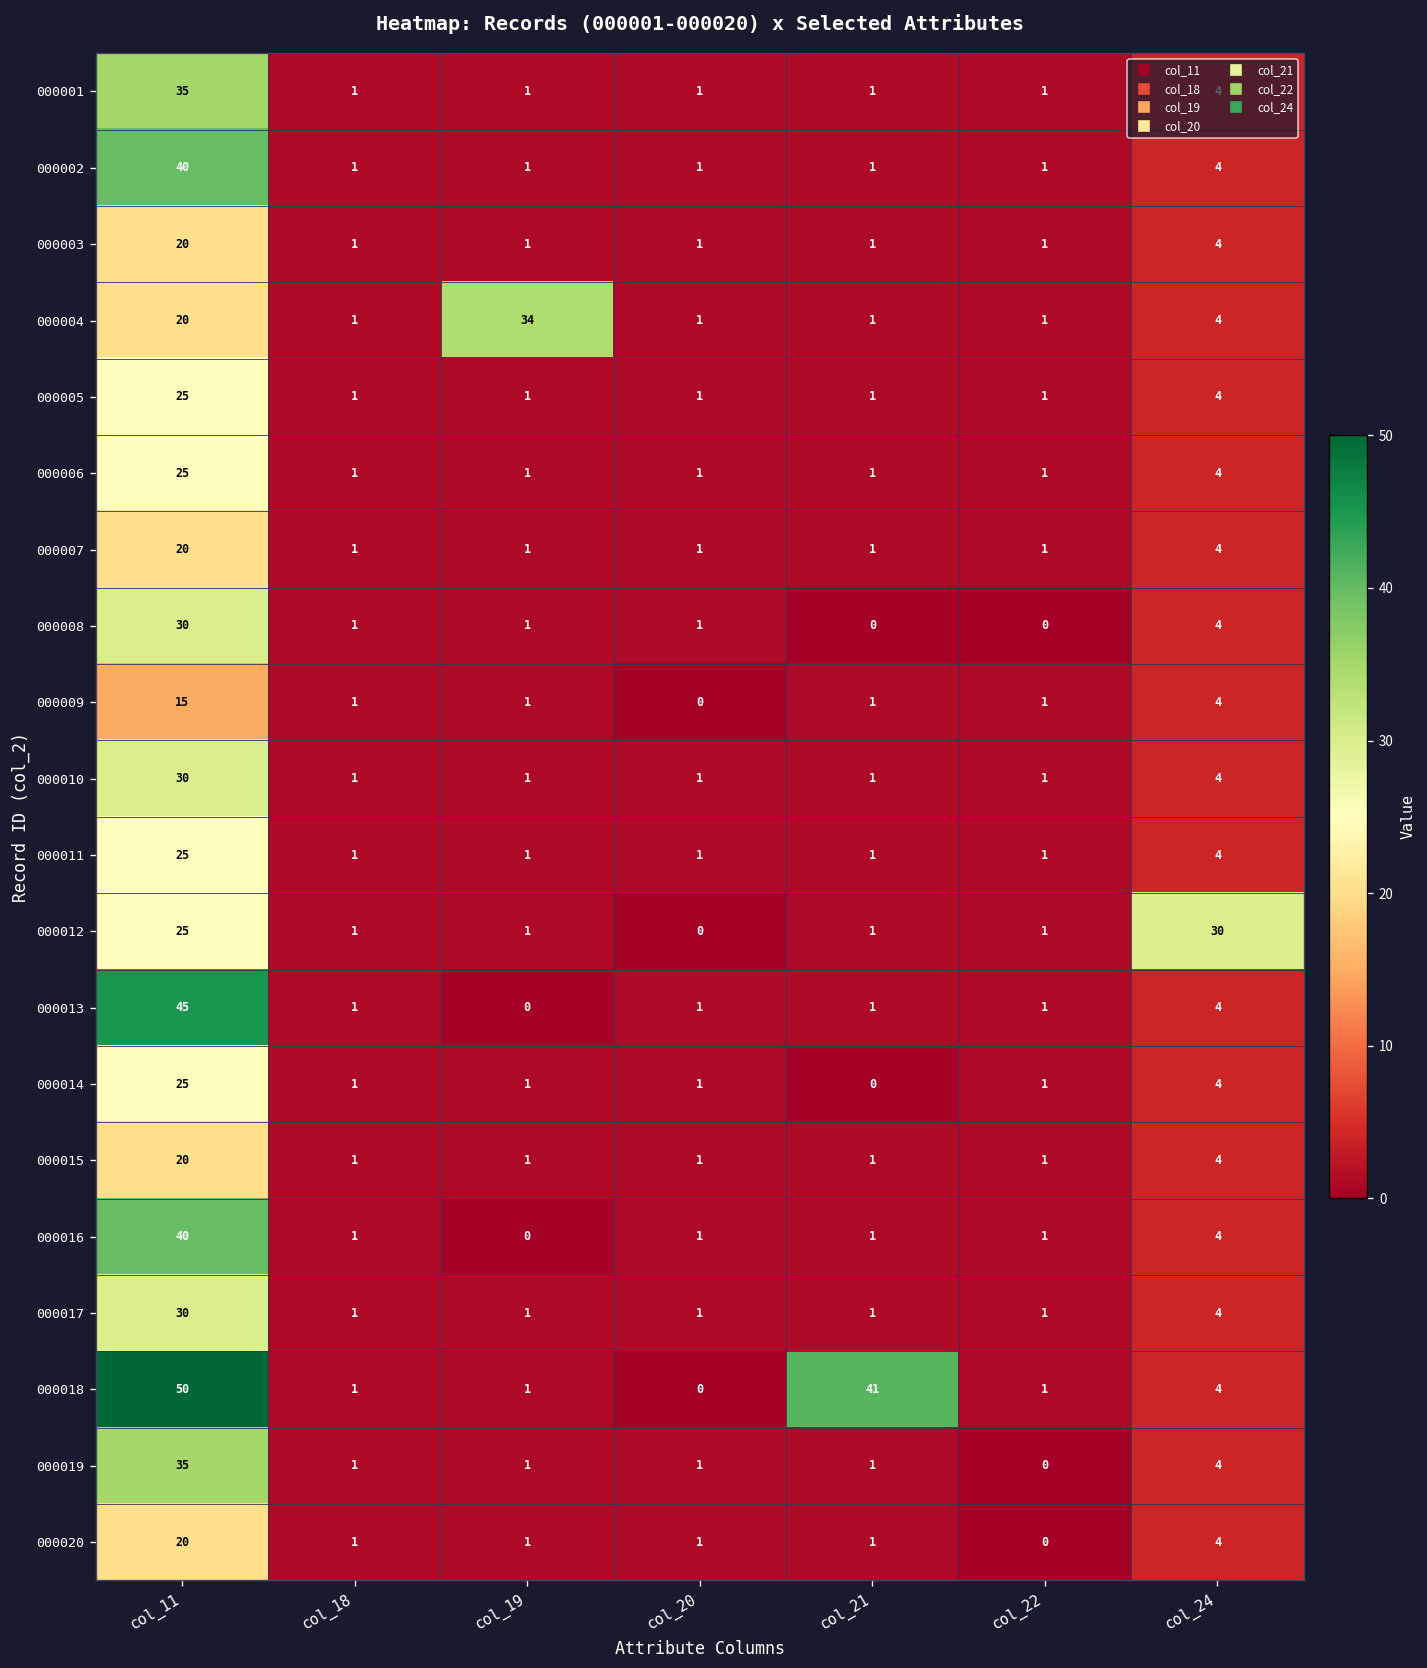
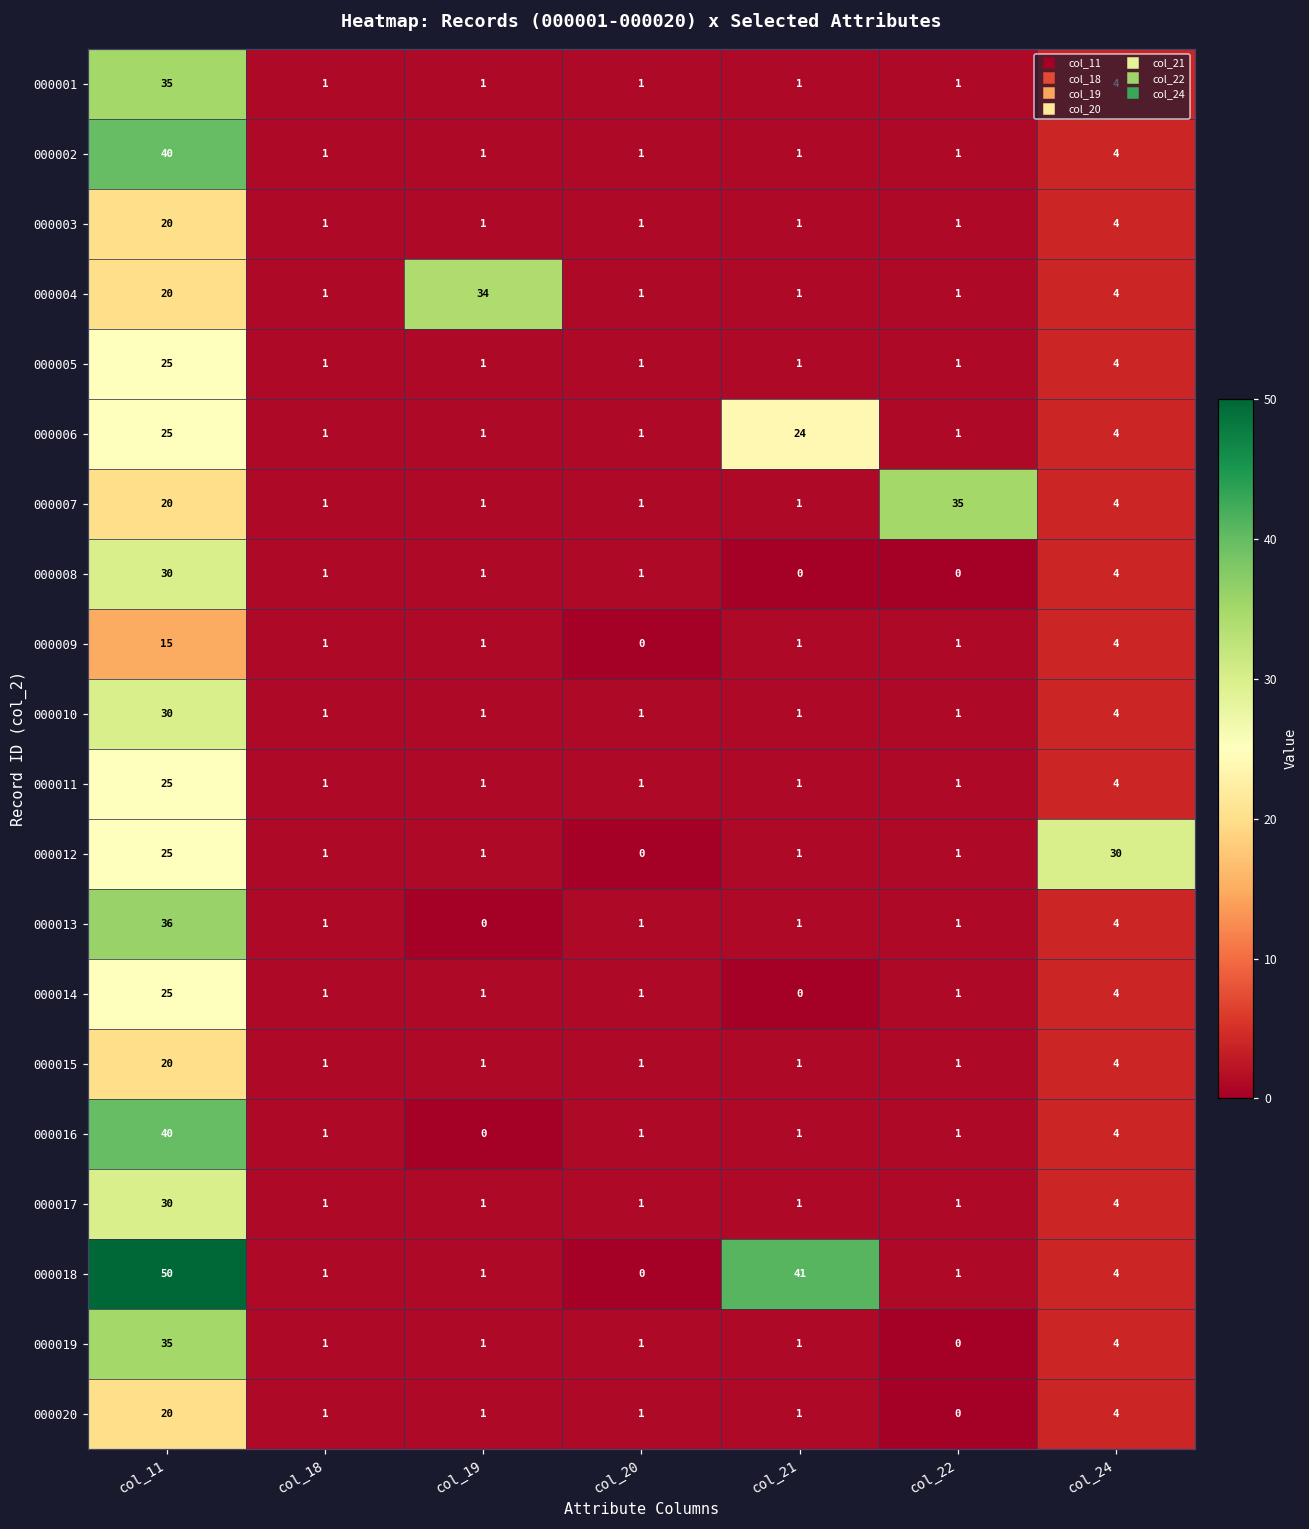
  {
    "000001": {
      "col_11": 35,
      "col_18": 1,
      "col_19": 1,
      "col_20": 1,
      "col_21": 1,
      "col_22": 1
    },
    "000002": {
      "col_11": 40,
      "col_18": 1,
      "col_19": 1,
      "col_20": 1,
      "col_21": 1,
      "col_22": 1,
      "col_24": 4
    },
    "000003": {
      "col_11": 20,
      "col_18": 1,
      "col_19": 1,
      "col_20": 1,
      "col_21": 1,
      "col_22": 1,
      "col_24": 4
    },
    "000004": {
      "col_11": 20,
      "col_18": 1,
      "col_19": 34,
      "col_20": 1,
      "col_21": 1,
      "col_22": 1,
      "col_24": 4
    },
    "000005": {
      "col_11": 25,
      "col_18": 1,
      "col_19": 1,
      "col_20": 1,
      "col_21": 1,
      "col_22": 1,
      "col_24": 4
    },
    "000006": {
      "col_11": 25,
      "col_18": 1,
      "col_19": 1,
      "col_20": 1,
-     "col_21": 1,
+     "col_21": 24,
      "col_22": 1,
      "col_24": 4
    },
    "000007": {
      "col_11": 20,
      "col_18": 1,
      "col_19": 1,
      "col_20": 1,
      "col_21": 1,
-     "col_22": 1,
+     "col_22": 35,
      "col_24": 4
    },
    "000008": {
      "col_11": 30,
      "col_18": 1,
      "col_19": 1,
      "col_20": 1,
      "col_21": 0,
      "col_22": 0,
      "col_24": 4
    },
    "000009": {
      "col_11": 15,
      "col_18": 1,
      "col_19": 1,
      "col_20": 0,
      "col_21": 1,
      "col_22": 1,
      "col_24": 4
    },
    "000010": {
      "col_11": 30,
      "col_18": 1,
      "col_19": 1,
      "col_20": 1,
      "col_21": 1,
      "col_22": 1,
      "col_24": 4
    },
    "000011": {
      "col_11": 25,
      "col_18": 1,
      "col_19": 1,
      "col_20": 1,
      "col_21": 1,
      "col_22": 1,
      "col_24": 4
    },
    "000012": {
      "col_11": 25,
      "col_18": 1,
      "col_19": 1,
      "col_20": 0,
      "col_21": 1,
      "col_22": 1,
      "col_24": 30
    },
    "000013": {
-     "col_11": 45,
+     "col_11": 36,
      "col_18": 1,
      "col_19": 0,
      "col_20": 1,
      "col_21": 1,
      "col_22": 1,
      "col_24": 4
    },
    "000014": {
      "col_11": 25,
      "col_18": 1,
      "col_19": 1,
      "col_20": 1,
      "col_21": 0,
      "col_22": 1,
      "col_24": 4
    },
    "000015": {
      "col_11": 20,
      "col_18": 1,
      "col_19": 1,
      "col_20": 1,
      "col_21": 1,
      "col_22": 1,
      "col_24": 4
    },
    "000016": {
      "col_11": 40,
      "col_18": 1,
      "col_19": 0,
      "col_20": 1,
      "col_21": 1,
      "col_22": 1,
      "col_24": 4
    },
    "000017": {
      "col_11": 30,
      "col_18": 1,
      "col_19": 1,
      "col_20": 1,
      "col_21": 1,
      "col_22": 1,
      "col_24": 4
    },
    "000018": {
      "col_11": 50,
      "col_18": 1,
      "col_19": 1,
      "col_20": 0,
      "col_21": 41,
      "col_22": 1,
      "col_24": 4
    },
    "000019": {
      "col_11": 35,
      "col_18": 1,
      "col_19": 1,
      "col_20": 1,
      "col_21": 1,
      "col_22": 0,
      "col_24": 4
    },
    "000020": {
      "col_11": 20,
      "col_18": 1,
      "col_19": 1,
      "col_20": 1,
      "col_21": 1,
      "col_22": 0,
      "col_24": 4
    }
  }
